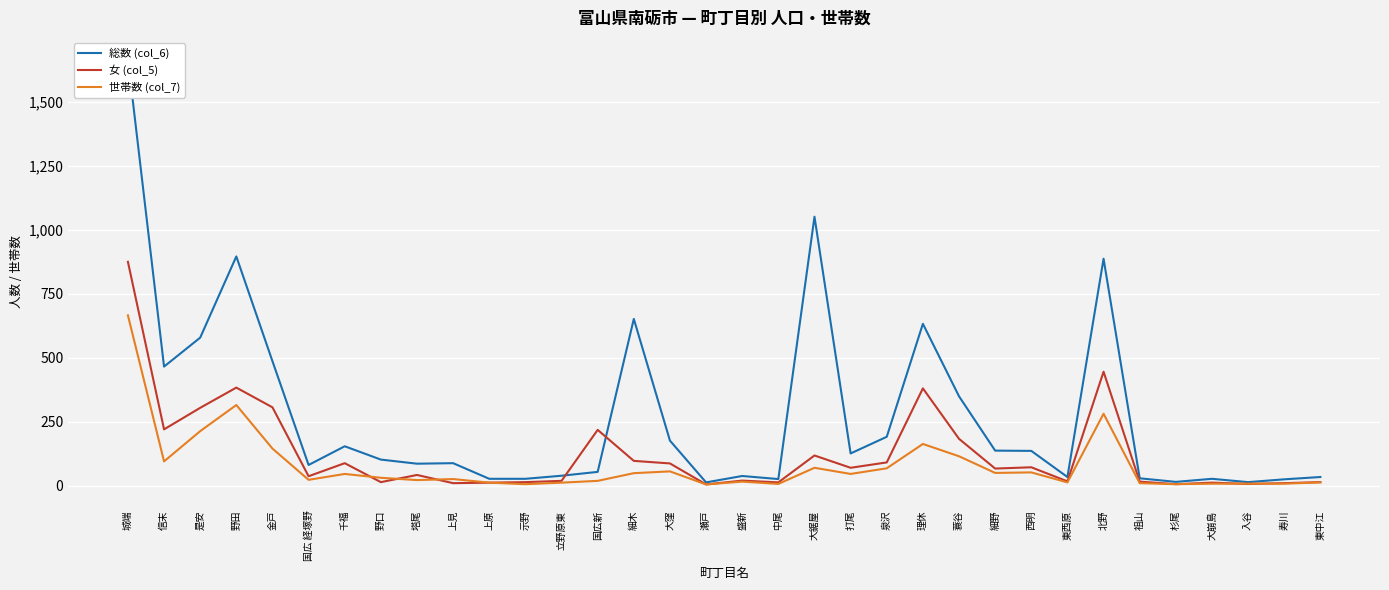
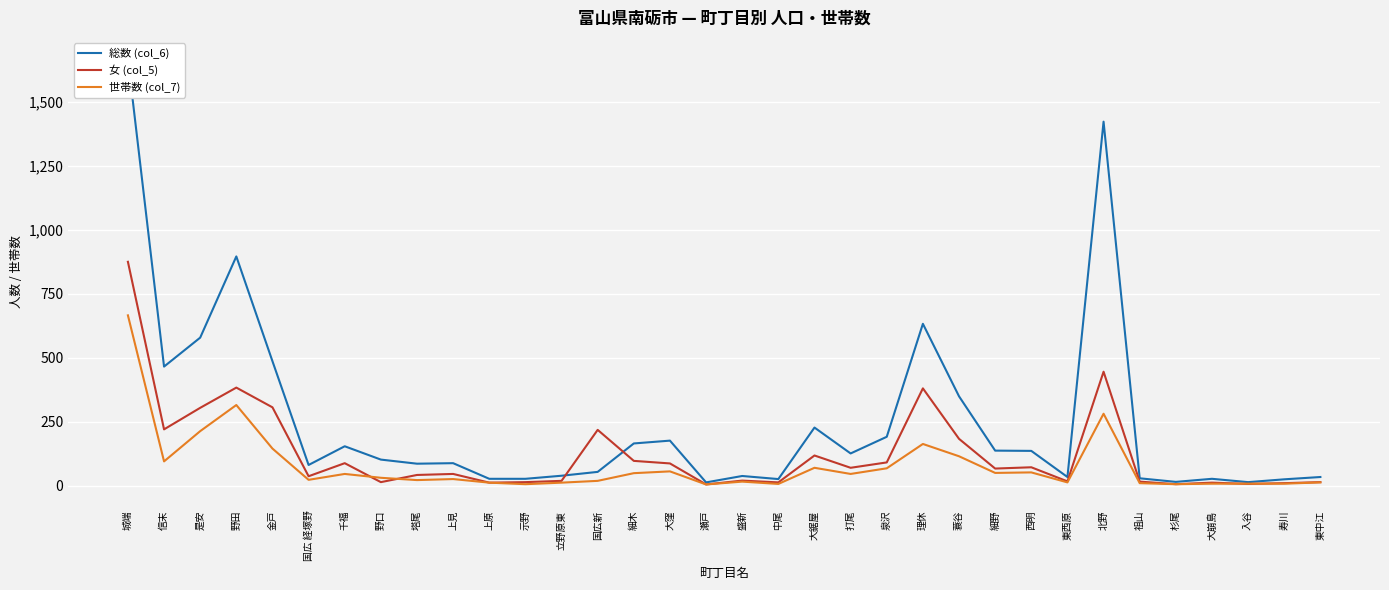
  {
    "総数 (col_6)": {
      "信末": "470",
      "是安": "580",
      "野田": "900",
      "金戸": "490",
      "国広 経塚野": "80",
      "千福": "160",
      "野口": "100",
      "塔尾": "90",
      "上見": "90",
      "上原": "30",
      "示野": "30",
      "立野原東": "40",
      "国広新": "60",
-     "細木": "650",
+     "細木": "170",
      "大窪": "180",
      "盛新": "40",
      "中尾": "30",
-     "大鋸屋": "1,050",
+     "大鋸屋": "230",
      "打尾": "130",
      "泉沢": "190",
      "理休": "630",
      "蓑谷": "350",
      "細野": "140",
      "西明": "140",
      "東西原": "40",
-     "北野": "890",
+     "北野": "1,420",
      "祖山": "30",
      "大崩島": "30",
      "寿川": "30",
      "東中江": "40"
    },
    "女 (col_5)": {
      "城端": "880",
      "信末": "220",
      "是安": "310",
      "野田": "380",
      "金戸": "310",
      "国広 経塚野": "40",
      "千福": "90",
      "野口": "20",
      "塔尾": "40",
-     "上見": "10",
+     "上見": "50",
      "国広新": "220",
      "細木": "100",
      "大窪": "90",
      "大鋸屋": "120",
      "打尾": "70",
      "泉沢": "90",
      "理休": "380",
      "蓑谷": "180",
      "細野": "70",
      "西明": "70",
      "北野": "450"
    },
    "世帯数 (col_7)": {
      "城端": "670",
      "信末": "100",
      "是安": "210",
      "野田": "320",
      "金戸": "150",
      "国広 経塚野": "20",
      "千福": "50",
      "野口": "30",
      "塔尾": "20",
      "上見": "30",
      "国広新": "20",
      "細木": "50",
      "大窪": "60",
      "大鋸屋": "70",
      "打尾": "50",
      "泉沢": "70",
      "理休": "160",
      "蓑谷": "120",
      "細野": "50",
      "西明": "50",
      "北野": "280"
    }
  }
